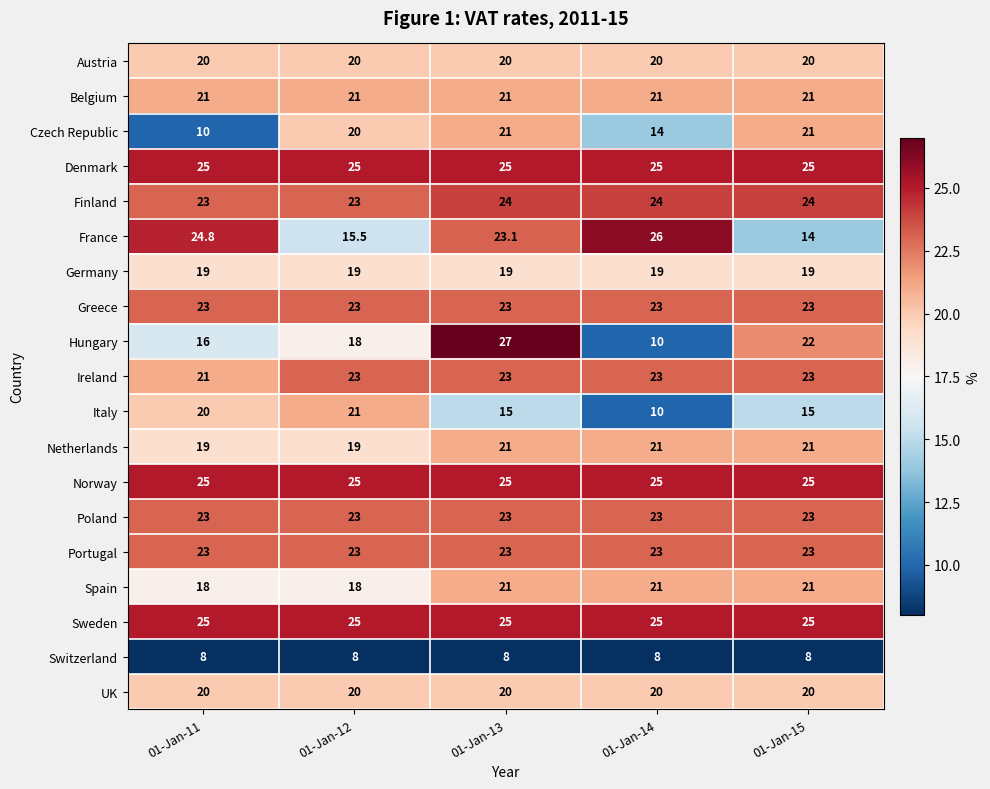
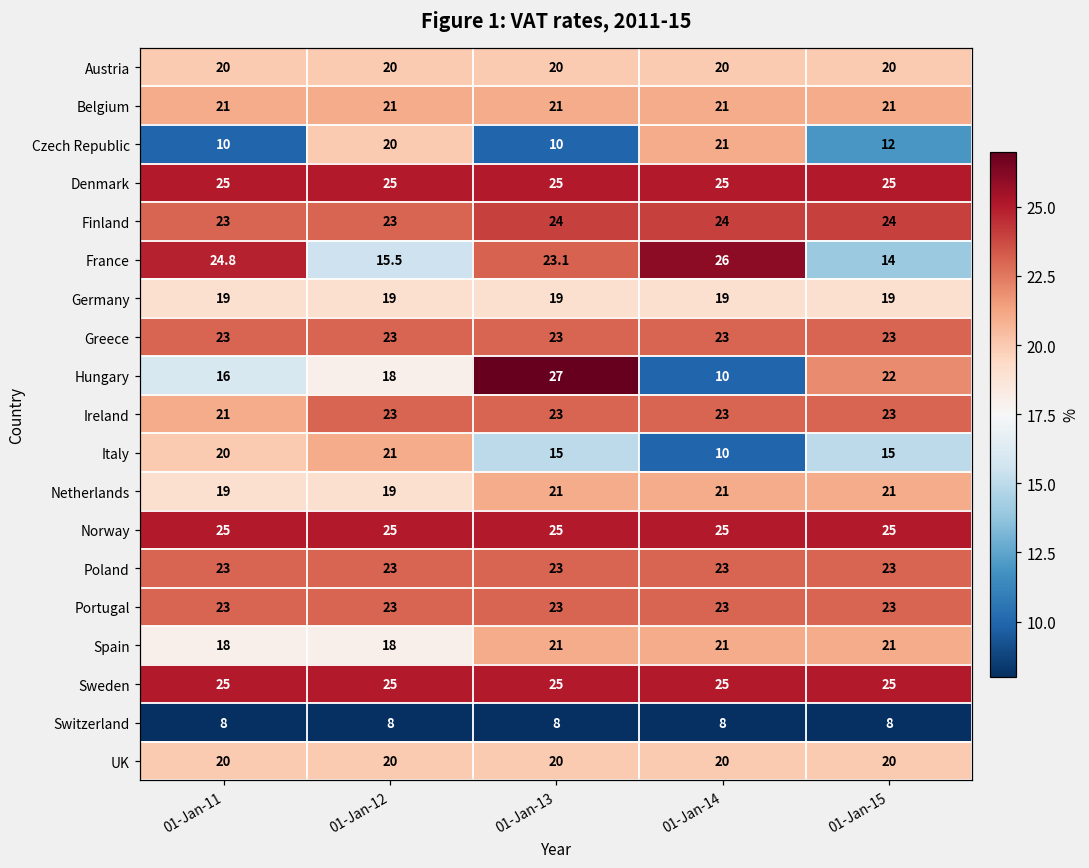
  {
    "Austria": {
      "01-Jan-11": 20,
      "01-Jan-12": 20,
      "01-Jan-13": 20,
      "01-Jan-14": 20,
      "01-Jan-15": 20
    },
    "Belgium": {
      "01-Jan-11": 21,
      "01-Jan-12": 21,
      "01-Jan-13": 21,
      "01-Jan-14": 21,
      "01-Jan-15": 21
    },
    "Czech Republic": {
      "01-Jan-11": 10,
      "01-Jan-12": 20,
-     "01-Jan-13": 21,
-     "01-Jan-14": 14,
-     "01-Jan-15": 21
+     "01-Jan-13": 10,
+     "01-Jan-14": 21,
+     "01-Jan-15": 12
    },
    "Denmark": {
      "01-Jan-11": 25,
      "01-Jan-12": 25,
      "01-Jan-13": 25,
      "01-Jan-14": 25,
      "01-Jan-15": 25
    },
    "Finland": {
      "01-Jan-11": 23,
      "01-Jan-12": 23,
      "01-Jan-13": 24,
      "01-Jan-14": 24,
      "01-Jan-15": 24
    },
    "France": {
      "01-Jan-11": 24.8,
      "01-Jan-12": 15.5,
      "01-Jan-13": 23.1,
      "01-Jan-14": 26,
      "01-Jan-15": 14
    },
    "Germany": {
      "01-Jan-11": 19,
      "01-Jan-12": 19,
      "01-Jan-13": 19,
      "01-Jan-14": 19,
      "01-Jan-15": 19
    },
    "Greece": {
      "01-Jan-11": 23,
      "01-Jan-12": 23,
      "01-Jan-13": 23,
      "01-Jan-14": 23,
      "01-Jan-15": 23
    },
    "Hungary": {
      "01-Jan-11": 16,
      "01-Jan-12": 18,
      "01-Jan-13": 27,
      "01-Jan-14": 10,
      "01-Jan-15": 22
    },
    "Ireland": {
      "01-Jan-11": 21,
      "01-Jan-12": 23,
      "01-Jan-13": 23,
      "01-Jan-14": 23,
      "01-Jan-15": 23
    },
    "Italy": {
      "01-Jan-11": 20,
      "01-Jan-12": 21,
      "01-Jan-13": 15,
      "01-Jan-14": 10,
      "01-Jan-15": 15
    },
    "Netherlands": {
      "01-Jan-11": 19,
      "01-Jan-12": 19,
      "01-Jan-13": 21,
      "01-Jan-14": 21,
      "01-Jan-15": 21
    },
    "Norway": {
      "01-Jan-11": 25,
      "01-Jan-12": 25,
      "01-Jan-13": 25,
      "01-Jan-14": 25,
      "01-Jan-15": 25
    },
    "Poland": {
      "01-Jan-11": 23,
      "01-Jan-12": 23,
      "01-Jan-13": 23,
      "01-Jan-14": 23,
      "01-Jan-15": 23
    },
    "Portugal": {
      "01-Jan-11": 23,
      "01-Jan-12": 23,
      "01-Jan-13": 23,
      "01-Jan-14": 23,
      "01-Jan-15": 23
    },
    "Spain": {
      "01-Jan-11": 18,
      "01-Jan-12": 18,
      "01-Jan-13": 21,
      "01-Jan-14": 21,
      "01-Jan-15": 21
    },
    "Sweden": {
      "01-Jan-11": 25,
      "01-Jan-12": 25,
      "01-Jan-13": 25,
      "01-Jan-14": 25,
      "01-Jan-15": 25
    },
    "Switzerland": {
      "01-Jan-11": 8,
      "01-Jan-12": 8,
      "01-Jan-13": 8,
      "01-Jan-14": 8,
      "01-Jan-15": 8
    },
    "UK": {
      "01-Jan-11": 20,
      "01-Jan-12": 20,
      "01-Jan-13": 20,
      "01-Jan-14": 20,
      "01-Jan-15": 20
    }
  }
